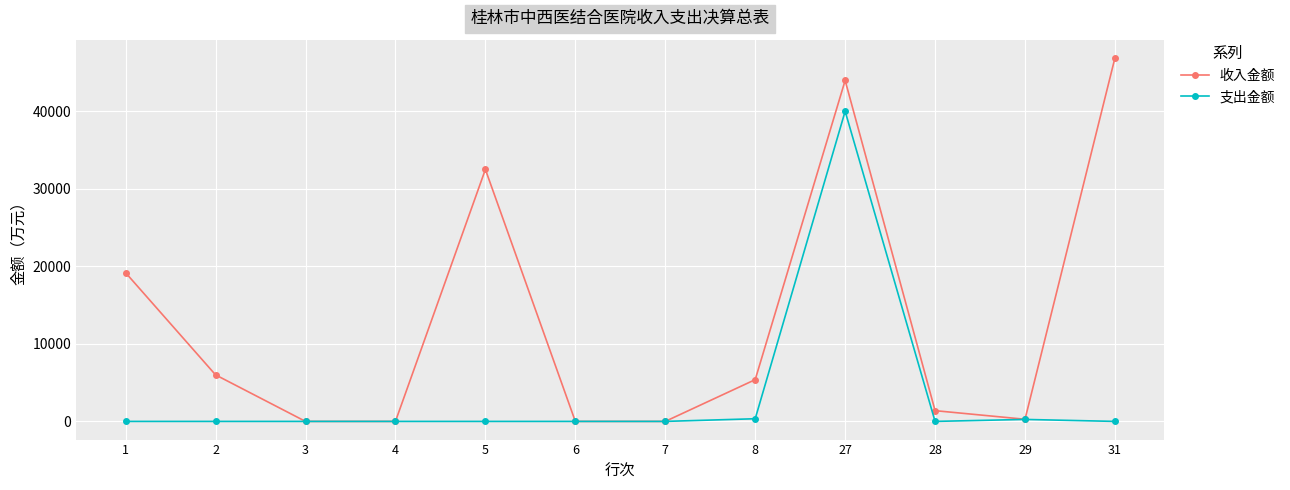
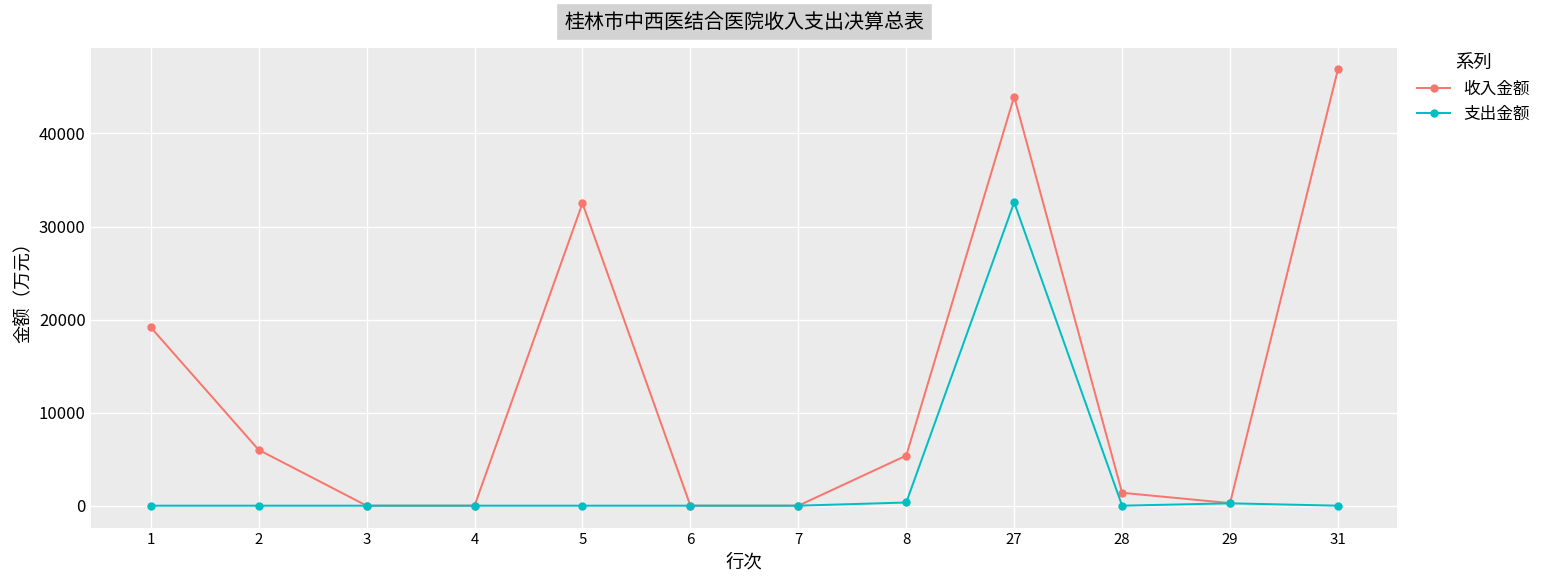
  {
    "收入金额": {
      "1": 19000,
      "2": 6000,
      "5": 32000,
      "8": 5000,
      "27": 44000,
      "28": 1000,
      "31": 47000
    },
    "支出金额": {
      "1": 0,
      "2": 0,
      "5": 0,
      "8": 0,
-     "27": 40000,
+     "27": 33000,
      "28": 0,
      "31": 0
    }
  }
